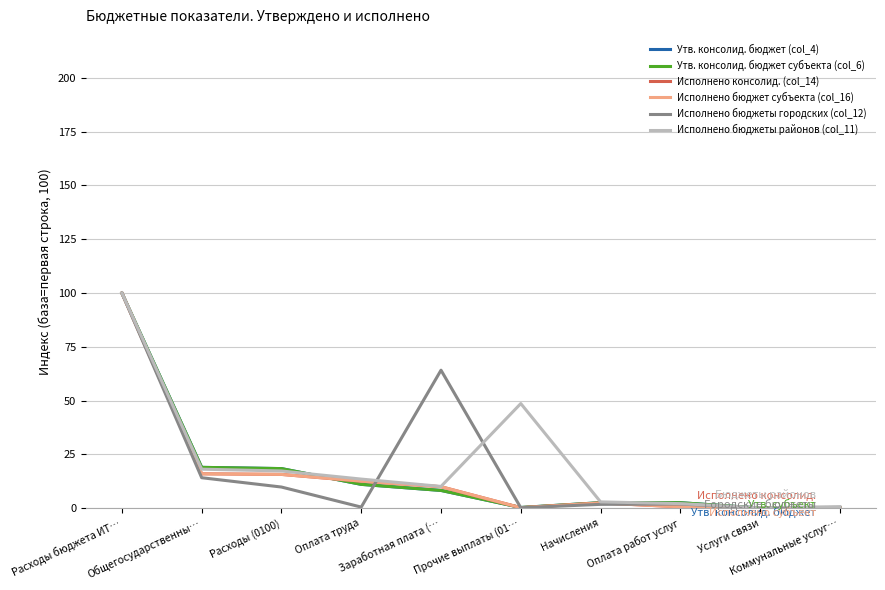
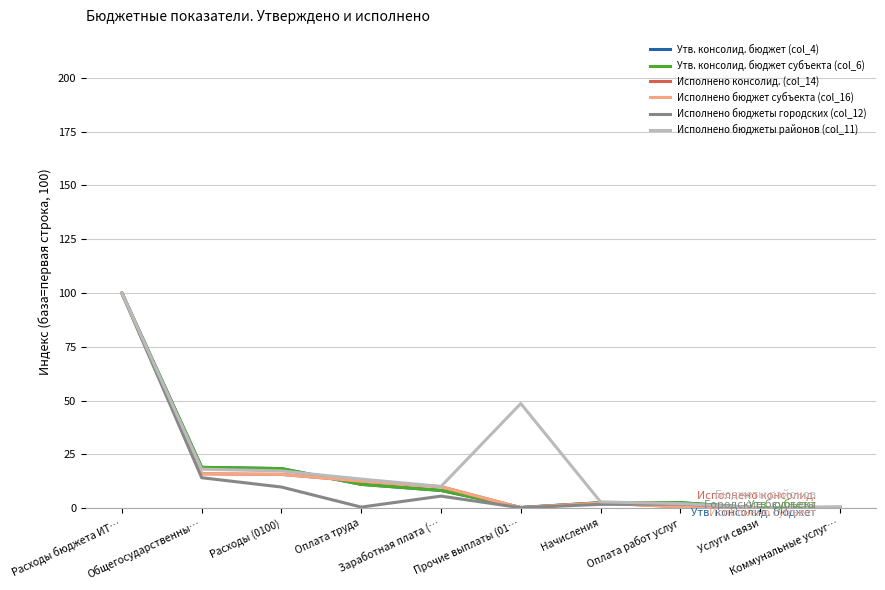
  {
    "Утв. консолид. бюджет субъекта (col_6)": {
      "Оплата труда": 11,
      "Заработная плата (…": 8
    },
    "Исполнено бюджет субъекта (col_16)": {
      "Общегосударственны…": 16,
      "Расходы (0100)": 16,
      "Оплата работ услуг": 1
    },
    "Исполнено бюджеты городских (col_12)": {
      "Общегосударственны…": 14,
      "Расходы (0100)": 10,
      "Оплата труда": 0,
-     "Заработная плата (…": 64
+     "Заработная плата (…": 6
    },
    "Исполнено бюджеты районов (col_11)": {
      "Прочие выплаты (01…": 49
    }
  }
